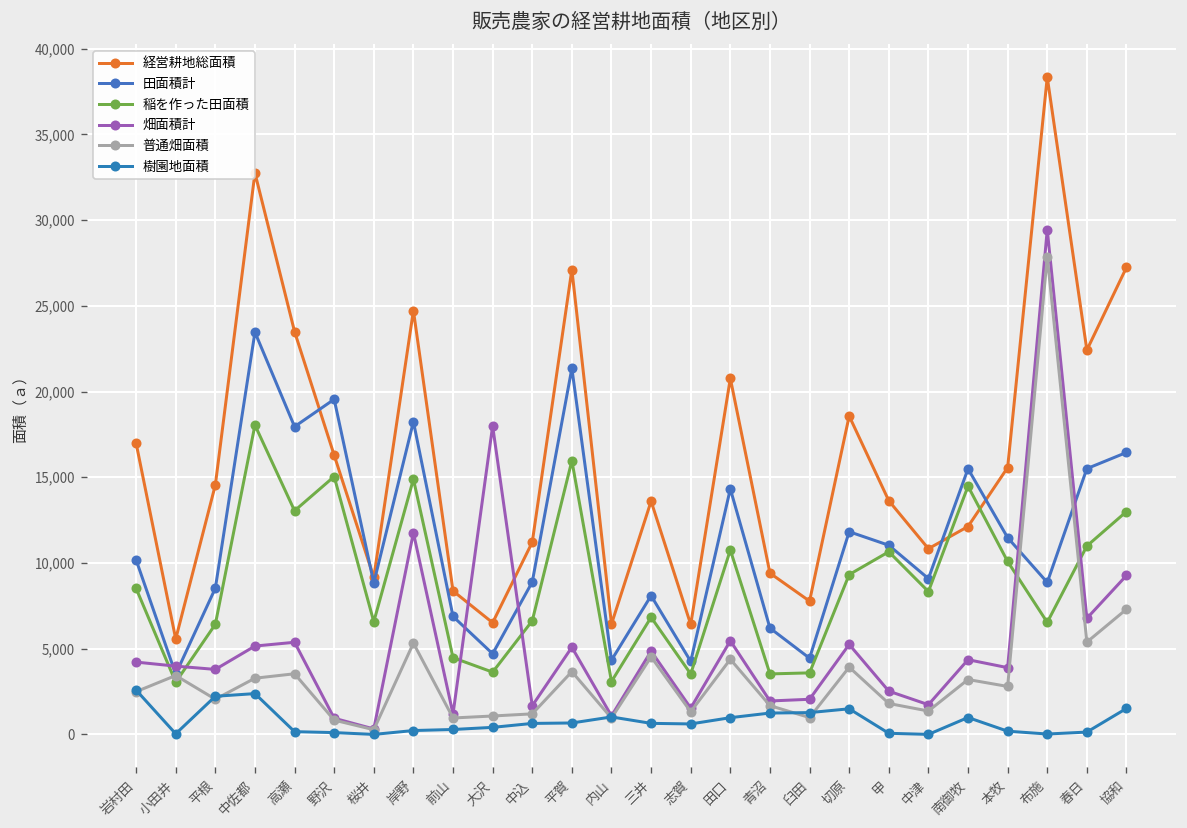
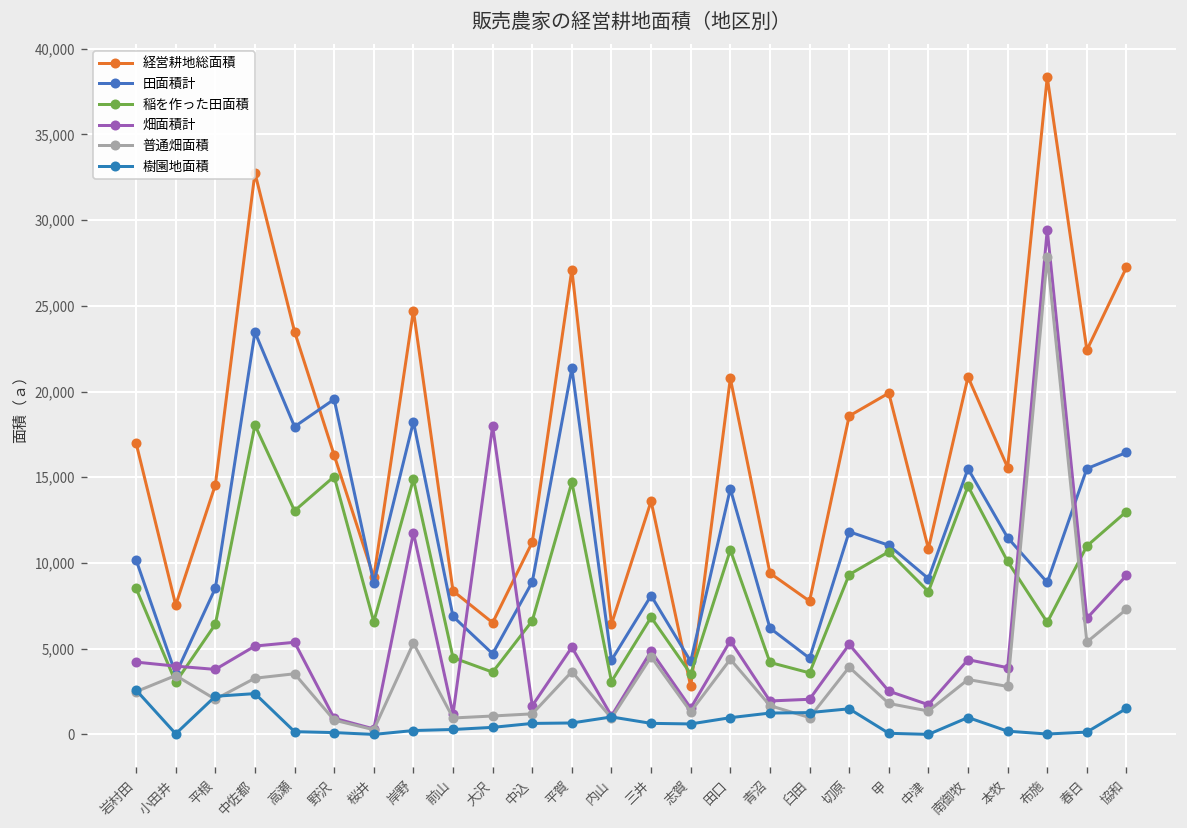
  {
    "経営耕地総面積": {
      "岩村田": "17,000",
-     "小田井": "5,600",
+     "小田井": "7,500",
      "平根": "14,600",
      "中佐都": "32,700",
      "高瀬": "23,500",
      "野沢": "16,300",
      "桜井": "9,200",
      "岸野": "24,700",
      "前山": "8,400",
      "大沢": "6,500",
      "中込": "11,200",
      "平賀": "27,100",
      "内山": "6,400",
      "三井": "13,600",
-     "志賀": "6,400",
+     "志賀": "2,800",
      "田口": "20,800",
      "青沼": "9,400",
      "臼田": "7,800",
      "切原": "18,600",
-     "甲": "13,600",
+     "甲": "19,900",
      "中津": "10,800",
-     "南御牧": "12,100",
+     "南御牧": "20,800",
      "本牧": "15,600",
      "布施": "38,300",
      "春日": "22,400",
      "協和": "27,200"
    },
    "稲を作った田面積": {
      "岩村田": "8,500",
      "小田井": "3,000",
      "平根": "6,400",
      "中佐都": "18,000",
      "高瀬": "13,000",
      "野沢": "15,000",
      "桜井": "6,600",
      "岸野": "14,900",
      "前山": "4,500",
      "大沢": "3,600",
      "中込": "6,600",
-     "平賀": "16,000",
+     "平賀": "14,700",
      "内山": "3,100",
      "三井": "6,800",
      "志賀": "3,500",
      "田口": "10,800",
-     "青沼": "3,500",
+     "青沼": "4,200",
      "臼田": "3,600",
      "切原": "9,300",
      "甲": "10,700",
      "中津": "8,300",
      "南御牧": "14,500",
      "本牧": "10,100",
      "布施": "6,500",
      "春日": "11,000",
      "協和": "13,000"
    },
    "畑面積計": {
      "岩村田": "4,200",
      "小田井": "4,000",
      "平根": "3,800",
      "中佐都": "5,200",
      "高瀬": "5,400",
      "岸野": "11,800",
      "前山": "1,200",
      "大沢": "18,000",
      "中込": "1,700",
      "平賀": "5,100",
      "三井": "4,900",
      "志賀": "1,500",
      "田口": "5,500",
      "青沼": "2,000",
      "臼田": "2,100",
      "切原": "5,300",
      "甲": "2,500",
      "中津": "1,700",
      "南御牧": "4,400",
      "本牧": "3,900",
      "布施": "29,400",
      "春日": "6,800",
      "協和": "9,300"
    },
    "普通畑面積": {
      "中佐都": "3,300",
      "高瀬": "3,500",
      "岸野": "5,300",
      "前山": "1,000",
      "大沢": "1,100",
      "中込": "1,200",
      "平賀": "3,700",
      "三井": "4,500",
      "志賀": "1,300",
      "田口": "4,400",
      "青沼": "1,700",
      "臼田": "1,000",
      "切原": "3,900",
      "甲": "1,800",
      "中津": "1,400",
      "南御牧": "3,200",
      "本牧": "2,800",
      "布施": "27,900",
      "春日": "5,400",
      "協和": "7,300"
    }
  }
